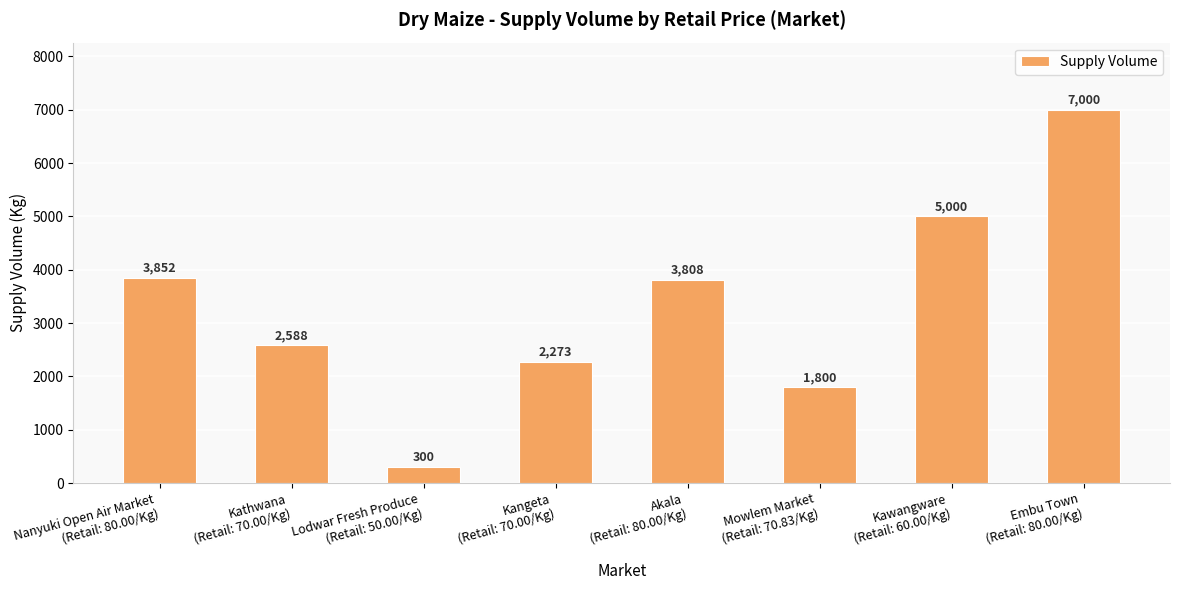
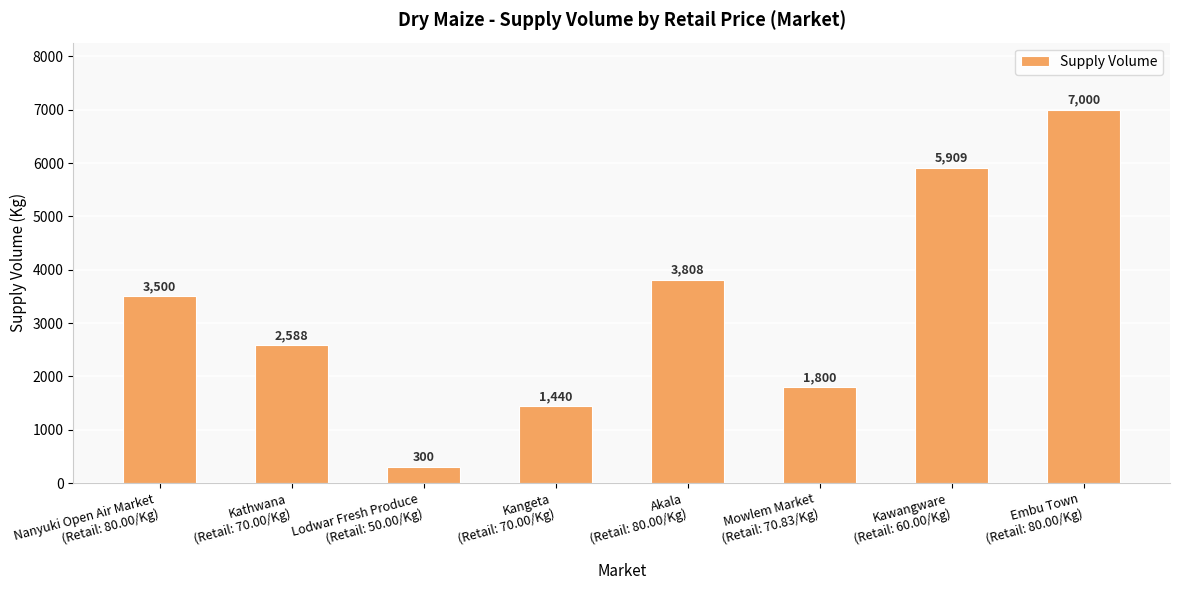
  {
-   "Nanyuki Open Air Market (Retail: 80.00/Kg)": "3,852",
+   "Nanyuki Open Air Market (Retail: 80.00/Kg)": "3,500",
    "Kathwana (Retail: 70.00/Kg)": "2,588",
    "Lodwar Fresh Produce (Retail: 50.00/Kg)": "300",
-   "Kangeta (Retail: 70.00/Kg)": "2,273",
+   "Kangeta (Retail: 70.00/Kg)": "1,440",
    "Akala (Retail: 80.00/Kg)": "3,808",
    "Mowlem Market (Retail: 70.83/Kg)": "1,800",
-   "Kawangware (Retail: 60.00/Kg)": "5,000",
+   "Kawangware (Retail: 60.00/Kg)": "5,909",
    "Embu Town (Retail: 80.00/Kg)": "7,000"
  }
